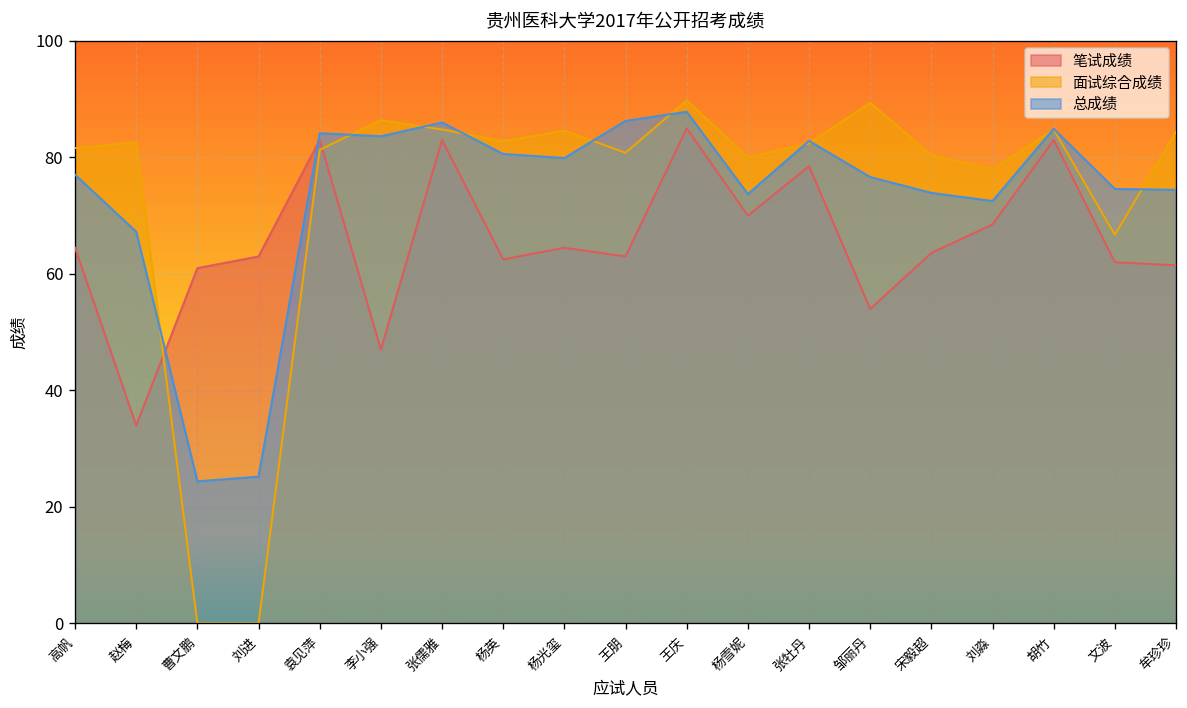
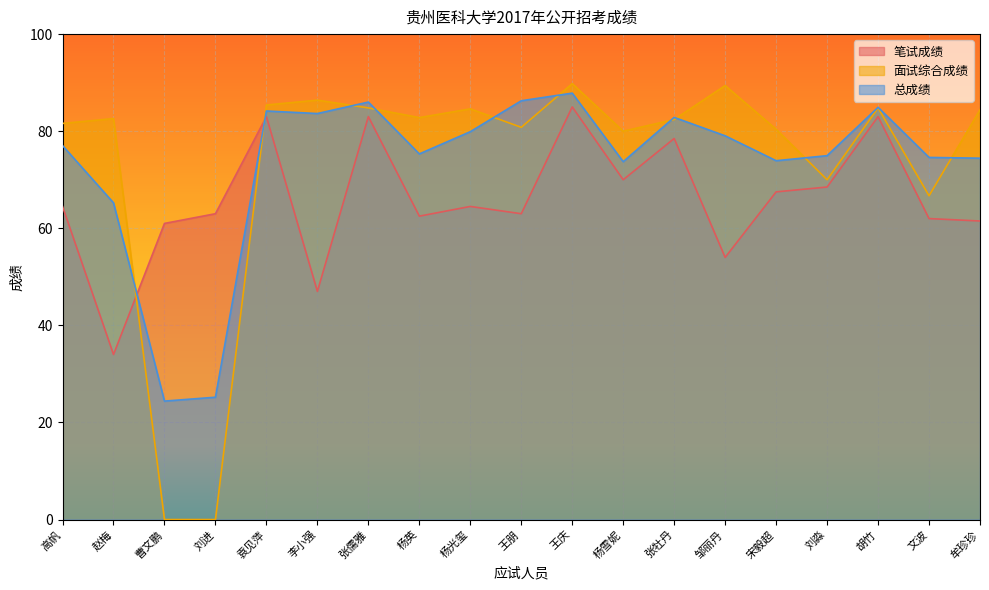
  {
    "笔试成绩": {
      "高帆": 65,
      "赵梅": 34,
      "曹文鹏": 61,
      "刘进": 63,
      "袁见萍": 83,
      "李小强": 47,
      "张儒雅": 83,
      "杨英": 63,
      "杨光玺": 65,
      "王朋": 63,
      "王庆": 85,
      "杨雪妮": 70,
      "张牡丹": 79,
      "邹丽丹": 54,
-     "宋毅超": 64,
+     "宋毅超": 68,
      "刘淼": 69,
      "胡竹": 83,
      "文波": 62,
      "牟珍珍": 62
    },
    "面试综合成绩": {
      "高帆": 82,
      "赵梅": 83,
      "曹文鹏": 0,
      "刘进": 0,
-     "袁见萍": 81,
+     "袁见萍": 85,
      "李小强": 86,
      "张儒雅": 85,
      "杨英": 83,
      "杨光玺": 85,
      "王朋": 81,
      "王庆": 90,
      "杨雪妮": 80,
      "邹丽丹": 89,
      "宋毅超": 80,
-     "刘淼": 78,
+     "刘淼": 70,
      "文波": 67,
      "牟珍珍": 84
    },
    "总成绩": {
      "高帆": 77,
-     "赵梅": 67,
+     "赵梅": 65,
      "曹文鹏": 24,
      "刘进": 25,
      "袁见萍": 84,
      "李小强": 84,
      "张儒雅": 86,
-     "杨英": 81,
+     "杨英": 75,
      "杨光玺": 80,
      "王朋": 86,
      "王庆": 88,
      "杨雪妮": 74,
-     "邹丽丹": 77,
+     "邹丽丹": 79,
      "宋毅超": 74,
-     "刘淼": 73,
+     "刘淼": 75,
      "文波": 75,
      "牟珍珍": 74
    }
  }
